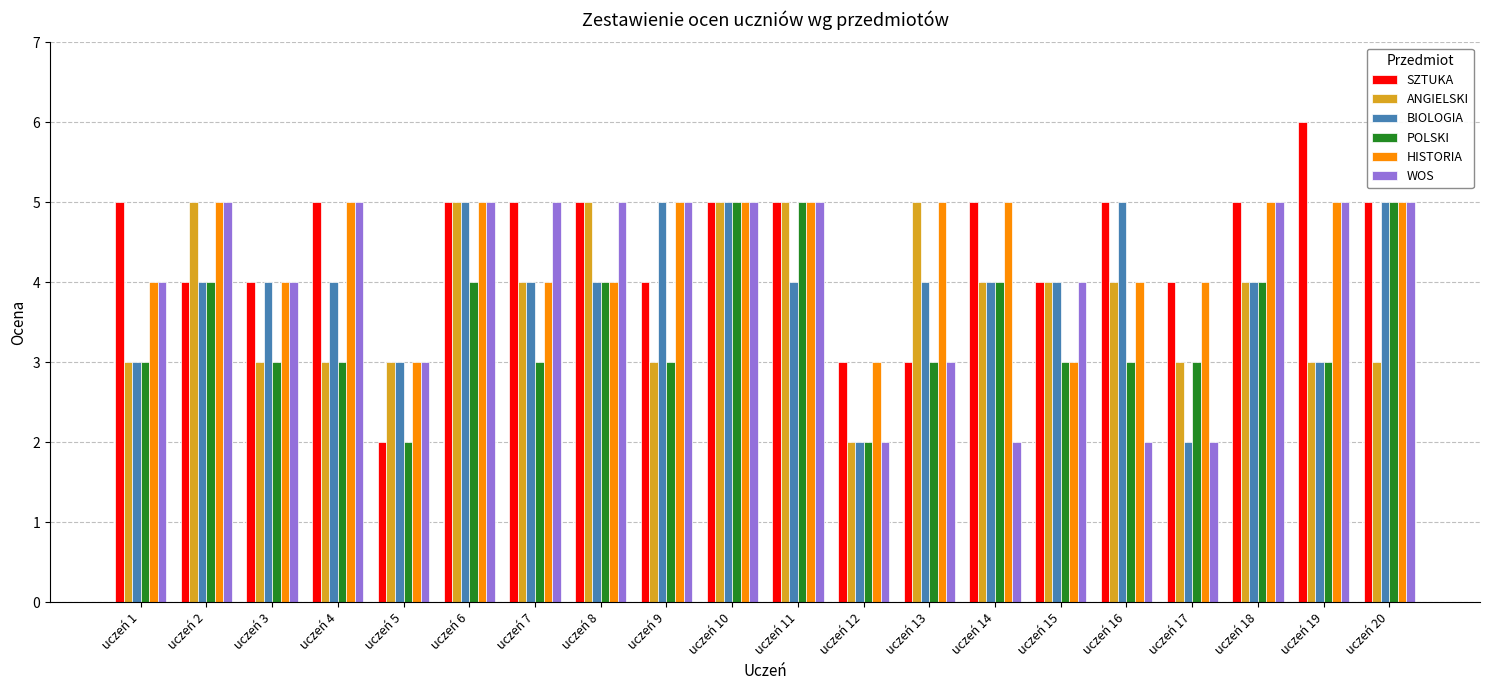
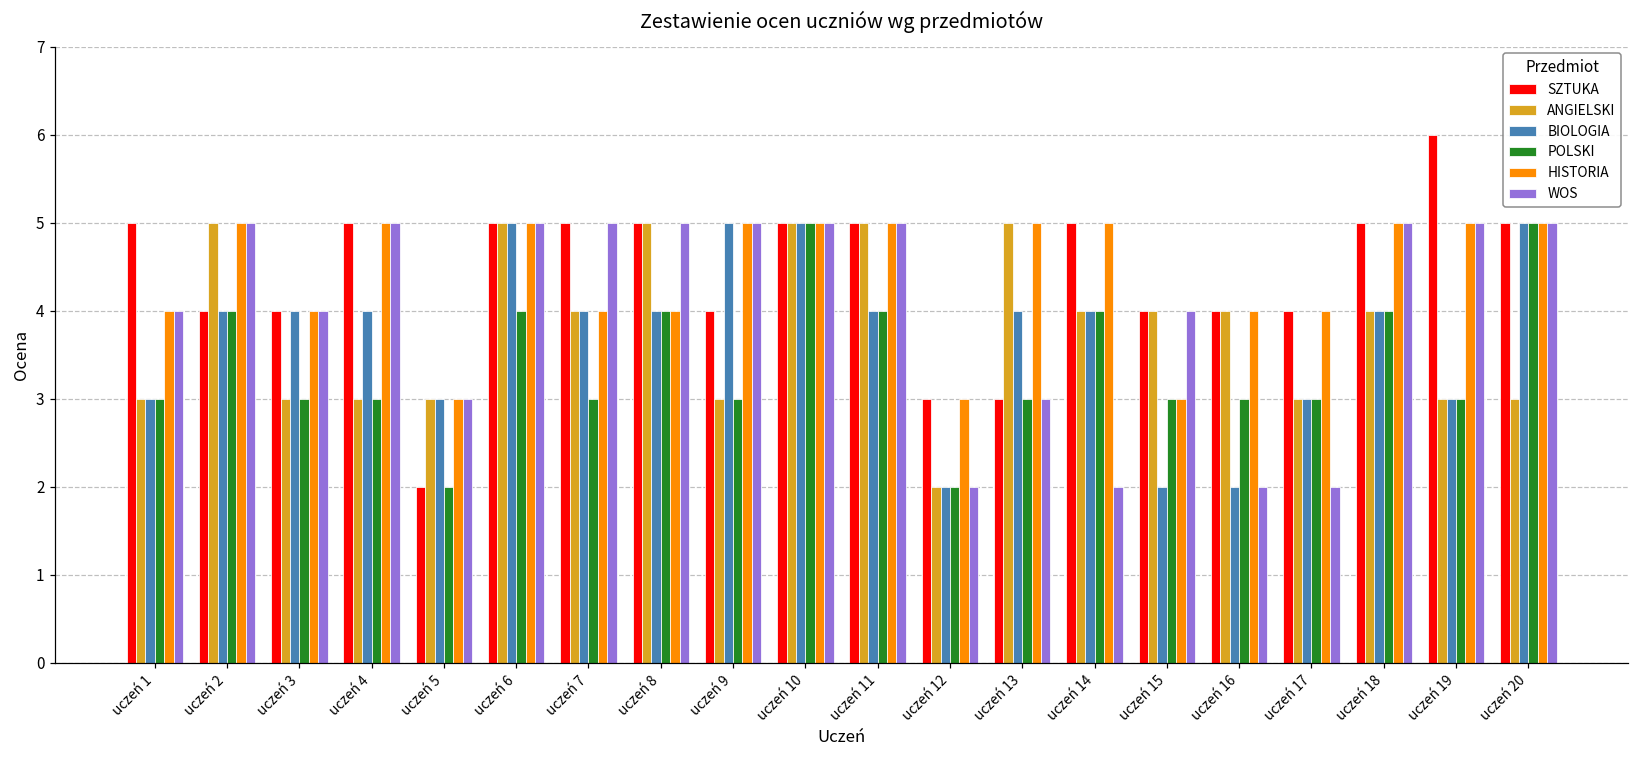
  {
    "SZTUKA": {
      "uczeń 1": 5,
      "uczeń 2": 4,
      "uczeń 3": 4,
      "uczeń 4": 5,
      "uczeń 5": 2,
      "uczeń 6": 5,
      "uczeń 7": 5,
      "uczeń 8": 5,
      "uczeń 9": 4,
      "uczeń 10": 5,
      "uczeń 11": 5,
      "uczeń 12": 3,
      "uczeń 13": 3,
      "uczeń 14": 5,
      "uczeń 15": 4,
-     "uczeń 16": 5,
+     "uczeń 16": 4,
      "uczeń 17": 4,
      "uczeń 18": 5,
      "uczeń 19": 6,
      "uczeń 20": 5
    },
    "BIOLOGIA": {
      "uczeń 1": 3,
      "uczeń 2": 4,
      "uczeń 3": 4,
      "uczeń 4": 4,
      "uczeń 5": 3,
      "uczeń 6": 5,
      "uczeń 7": 4,
      "uczeń 8": 4,
      "uczeń 9": 5,
      "uczeń 10": 5,
      "uczeń 11": 4,
      "uczeń 12": 2,
      "uczeń 13": 4,
      "uczeń 14": 4,
-     "uczeń 15": 4,
-     "uczeń 16": 5,
-     "uczeń 17": 2,
+     "uczeń 15": 2,
+     "uczeń 16": 2,
+     "uczeń 17": 3,
      "uczeń 18": 4,
      "uczeń 19": 3,
      "uczeń 20": 5
    },
    "POLSKI": {
      "uczeń 1": 3,
      "uczeń 2": 4,
      "uczeń 3": 3,
      "uczeń 4": 3,
      "uczeń 5": 2,
      "uczeń 6": 4,
      "uczeń 7": 3,
      "uczeń 8": 4,
      "uczeń 9": 3,
      "uczeń 10": 5,
-     "uczeń 11": 5,
+     "uczeń 11": 4,
      "uczeń 12": 2,
      "uczeń 13": 3,
      "uczeń 14": 4,
      "uczeń 15": 3,
      "uczeń 16": 3,
      "uczeń 17": 3,
      "uczeń 18": 4,
      "uczeń 19": 3,
      "uczeń 20": 5
    },
    "WOS": {
      "uczeń 1": 4,
      "uczeń 2": 5,
      "uczeń 3": 4,
      "uczeń 4": 5,
      "uczeń 5": 3,
      "uczeń 6": 5,
      "uczeń 7": 5,
      "uczeń 8": 5,
      "uczeń 9": 5,
      "uczeń 10": 5,
      "uczeń 11": 5,
      "uczeń 12": 2,
      "uczeń 13": 3,
      "uczeń 14": 2,
      "uczeń 15": 4,
      "uczeń 16": 2,
      "uczeń 17": 2,
      "uczeń 18": 5,
      "uczeń 19": 5,
      "uczeń 20": 5
    }
  }
